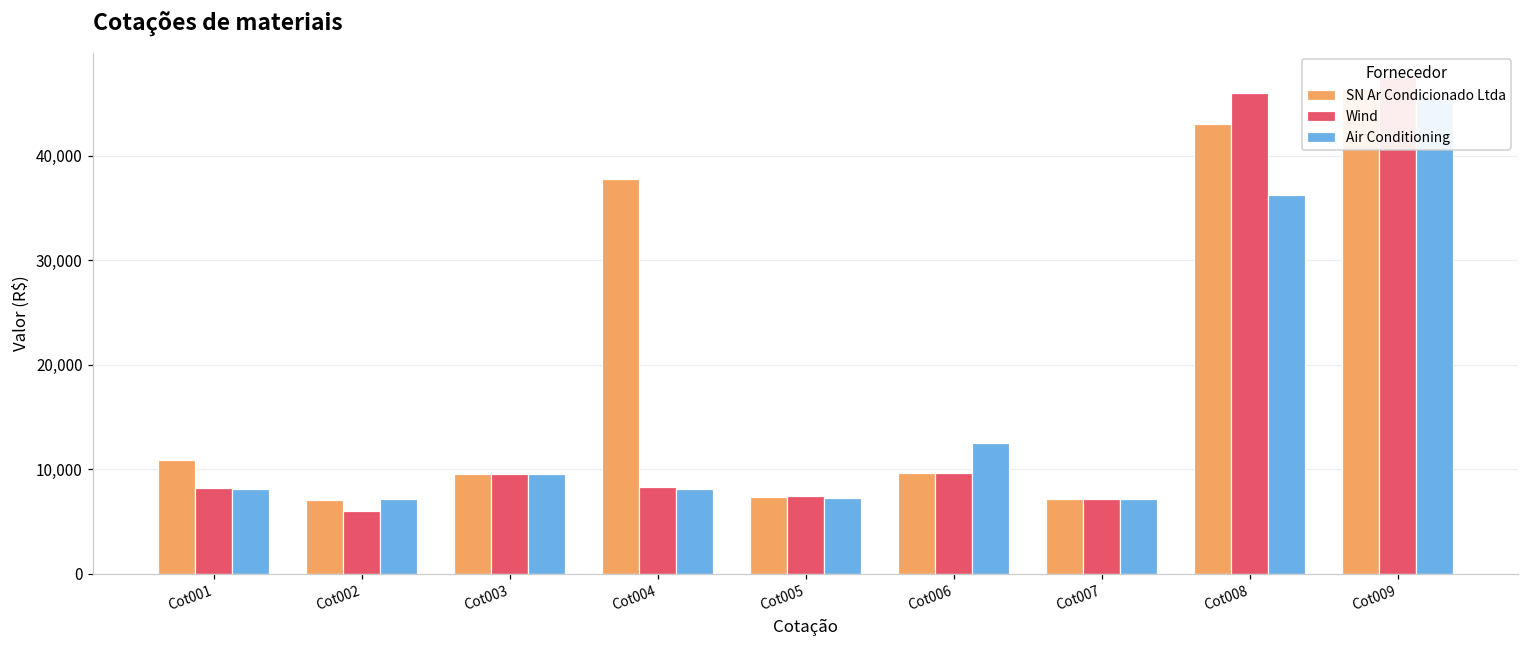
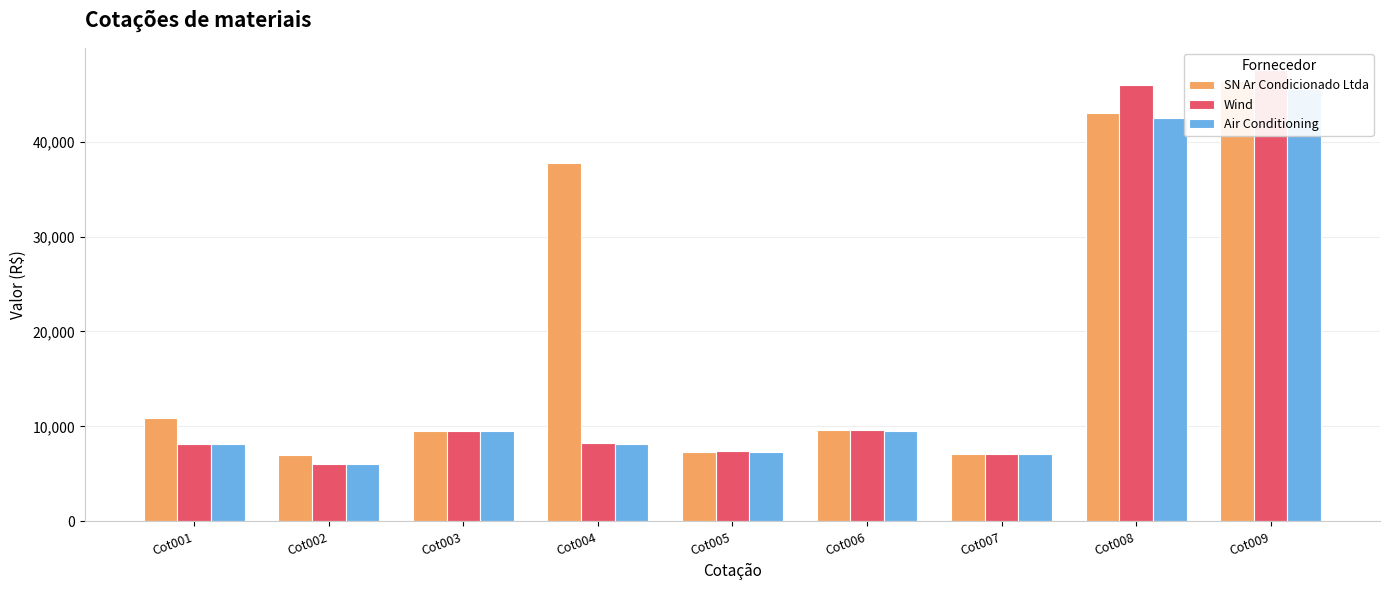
  {
    "SN Ar Condicionado Ltda": {
      "Cot001": "11,000",
      "Cot002": "7,000",
      "Cot003": "10,000",
      "Cot004": "38,000",
      "Cot005": "7,000",
      "Cot006": "10,000",
      "Cot007": "7,000",
      "Cot008": "43,000"
    },
    "Wind": {
      "Cot001": "8,000",
      "Cot002": "6,000",
      "Cot003": "10,000",
      "Cot004": "8,000",
      "Cot005": "7,000",
      "Cot006": "10,000",
      "Cot007": "7,000",
      "Cot008": "46,000"
    },
    "Air Conditioning": {
      "Cot001": "8,000",
-     "Cot002": "7,000",
+     "Cot002": "6,000",
      "Cot003": "9,000",
      "Cot004": "8,000",
      "Cot005": "7,000",
-     "Cot006": "12,000",
+     "Cot006": "9,000",
      "Cot007": "7,000",
-     "Cot008": "36,000"
+     "Cot008": "42,000"
    }
  }
